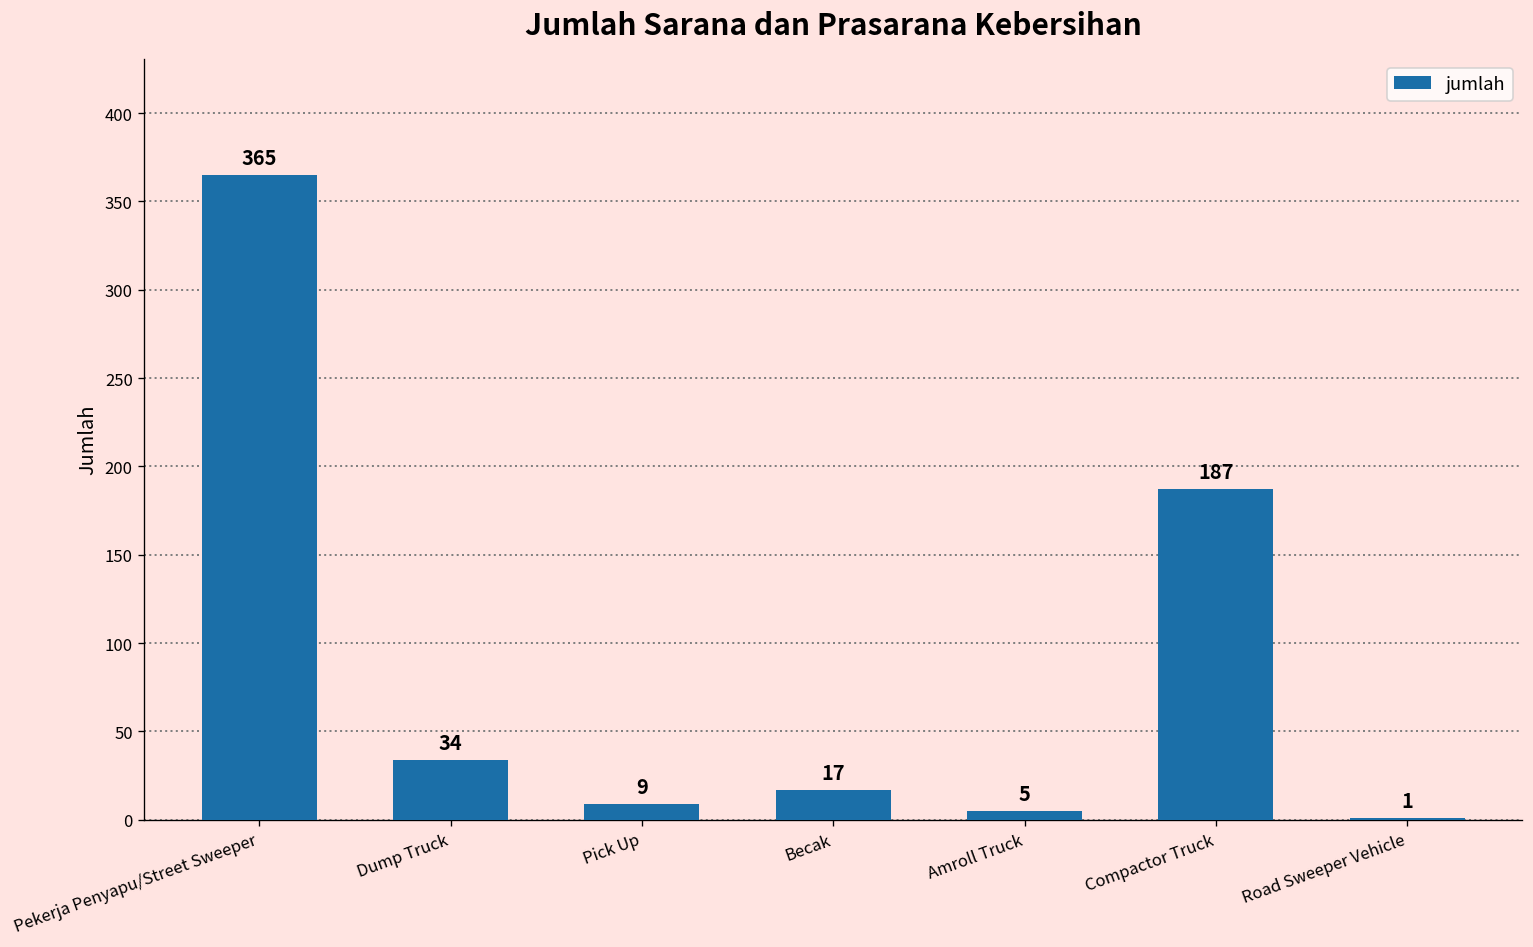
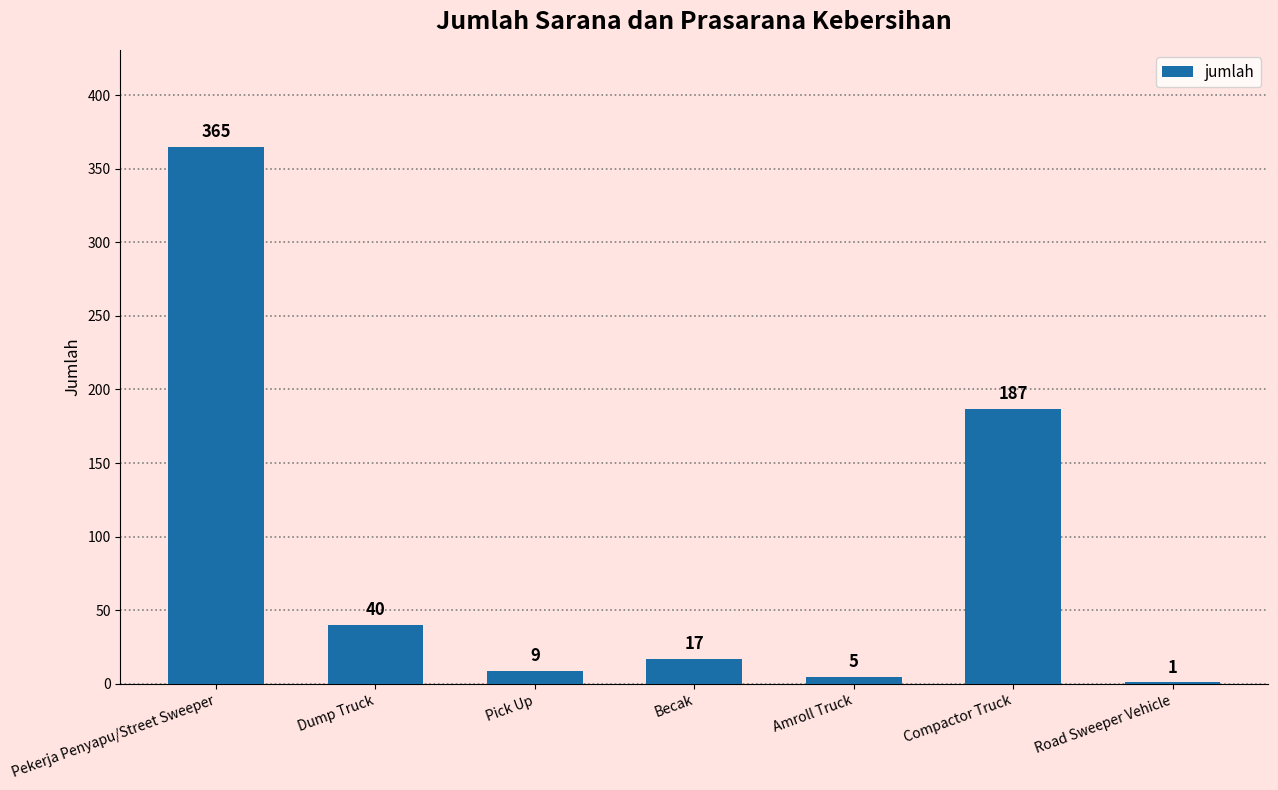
  {
    "Pekerja Penyapu/Street Sweeper": 365,
-   "Dump Truck": 34,
+   "Dump Truck": 40,
    "Pick Up": 9,
    "Becak": 17,
    "Amroll Truck": 5,
    "Compactor Truck": 187,
    "Road Sweeper Vehicle": 1
  }
